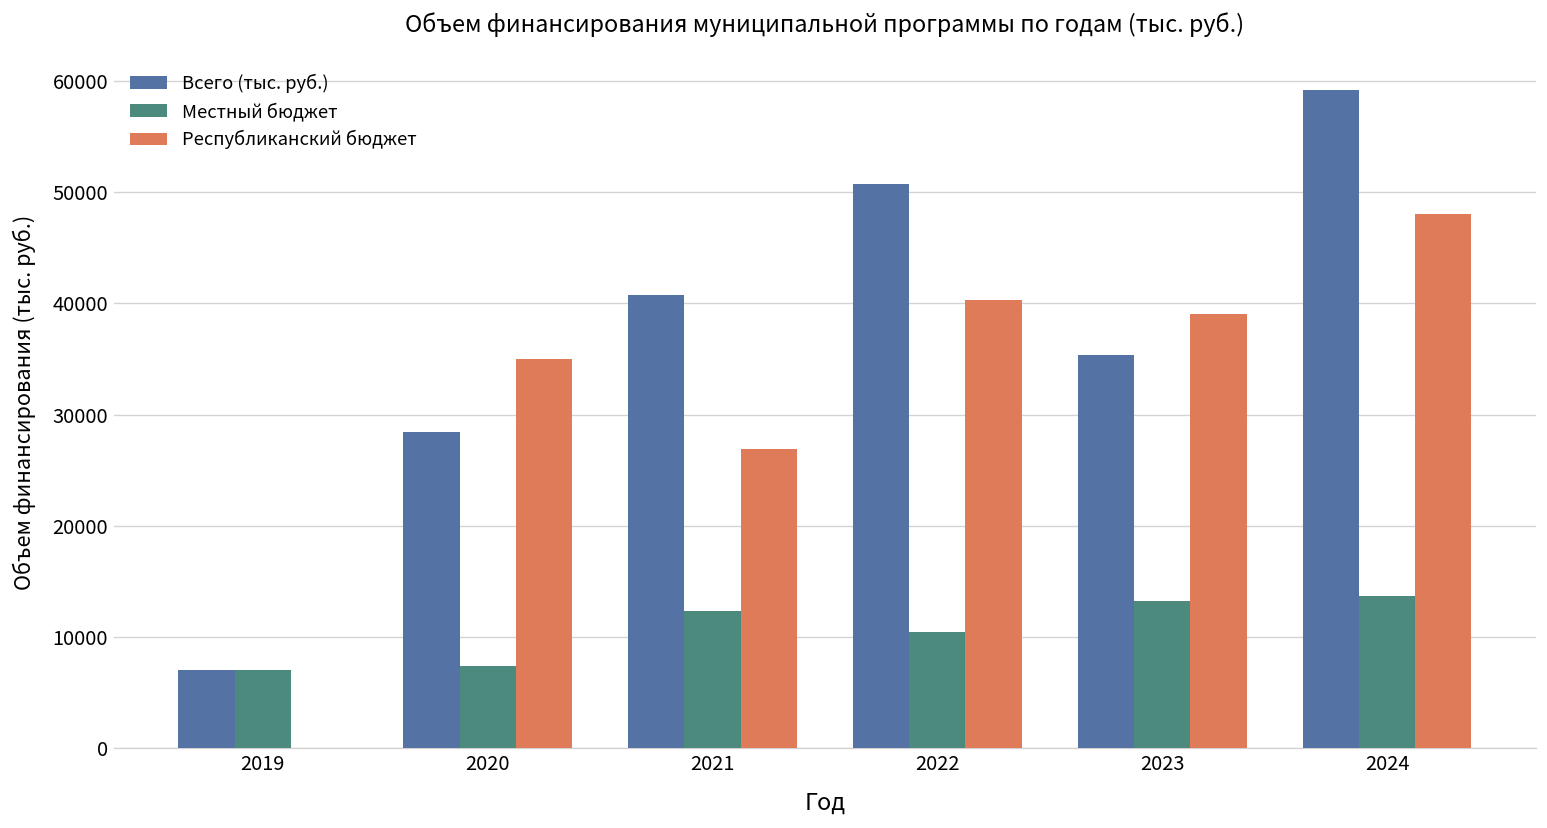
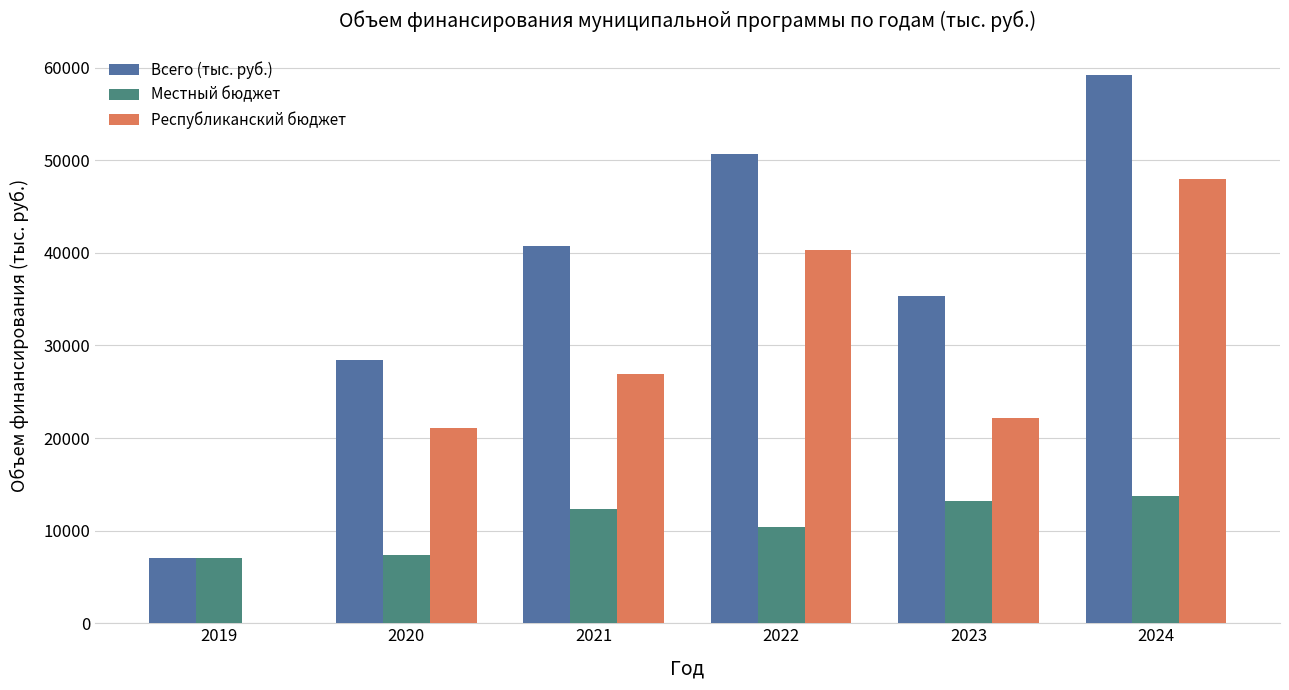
  {
    "Республиканский бюджет": {
      "2019": 0,
-     "2020": 35000,
+     "2020": 21000,
      "2021": 27000,
      "2022": 40000,
-     "2023": 39000,
+     "2023": 22000,
      "2024": 48000
    }
  }
